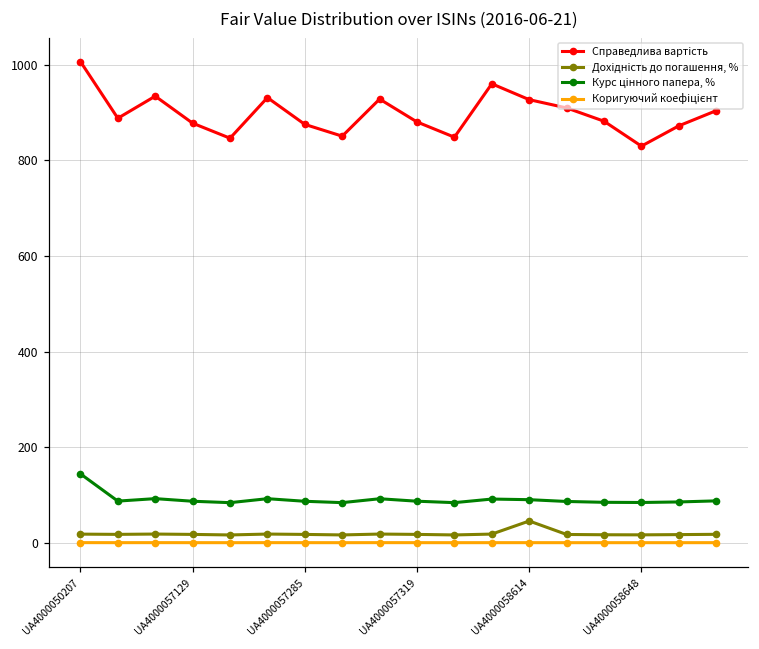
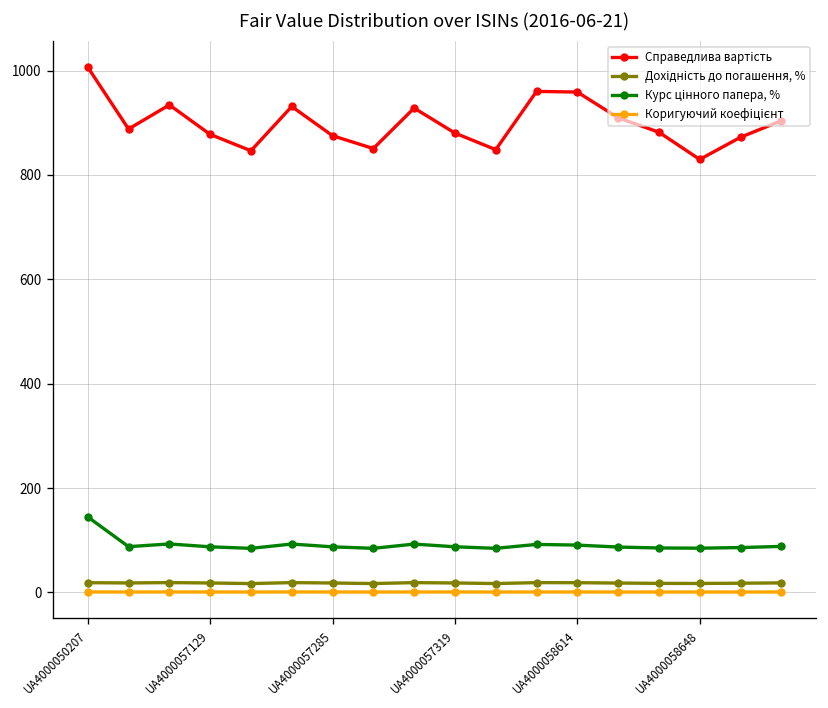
  {
    "Справедлива вартість": {
      "UA4000050207": 1010,
      "UA4000057129": 880,
      "UA4000057285": 880,
      "UA4000057319": 880,
-     "UA4000058614": 930,
+     "UA4000058614": 960,
      "UA4000058648": 830
    },
    "Дохідність до погашення, %": {
      "UA4000050207": 20,
      "UA4000057129": 20,
      "UA4000057285": 20,
      "UA4000057319": 20,
-     "UA4000058614": 50,
+     "UA4000058614": 20,
      "UA4000058648": 20
    },
    "Курс цінного папера, %": {
      "UA4000050207": 140,
      "UA4000057129": 90,
      "UA4000057285": 90,
      "UA4000057319": 90,
      "UA4000058614": 90,
      "UA4000058648": 80
    },
    "Коригуючий коефіцієнт": {
      "UA4000050207": 0,
      "UA4000057129": 0,
      "UA4000057285": 0,
      "UA4000057319": 0,
      "UA4000058614": 0,
      "UA4000058648": 0
    }
  }
